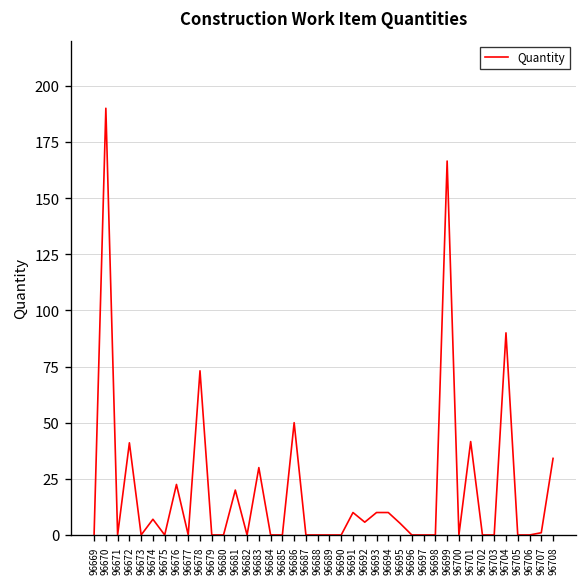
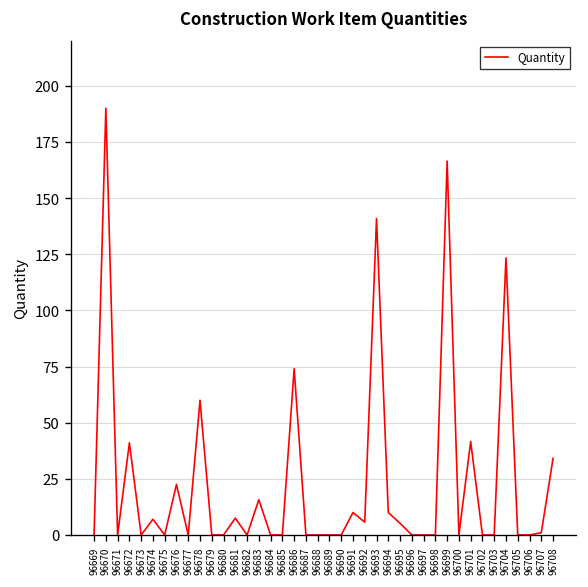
  {
    "96669": 0,
    "96670": 190,
    "96671": 0,
    "96672": 41,
    "96673": 0,
    "96674": 7,
    "96675": 0,
    "96676": 23,
    "96677": 0,
-   "96678": 73,
+   "96678": 60,
    "96679": 0,
    "96680": 0,
-   "96681": 20,
+   "96681": 8,
    "96682": 0,
-   "96683": 30,
+   "96683": 16,
    "96684": 0,
    "96685": 0,
-   "96686": 50,
+   "96686": 74,
    "96687": 0,
    "96688": 0,
    "96689": 0,
    "96690": 0,
    "96691": 10,
    "96692": 6,
-   "96693": 10,
+   "96693": 141,
    "96694": 10,
    "96695": 5,
    "96696": 0,
    "96697": 0,
    "96698": 0,
    "96699": 167,
    "96700": 0,
    "96701": 42,
    "96702": 0,
    "96703": 0,
-   "96704": 90,
+   "96704": 123,
    "96705": 0,
    "96706": 0,
    "96707": 1,
    "96708": 34
  }
